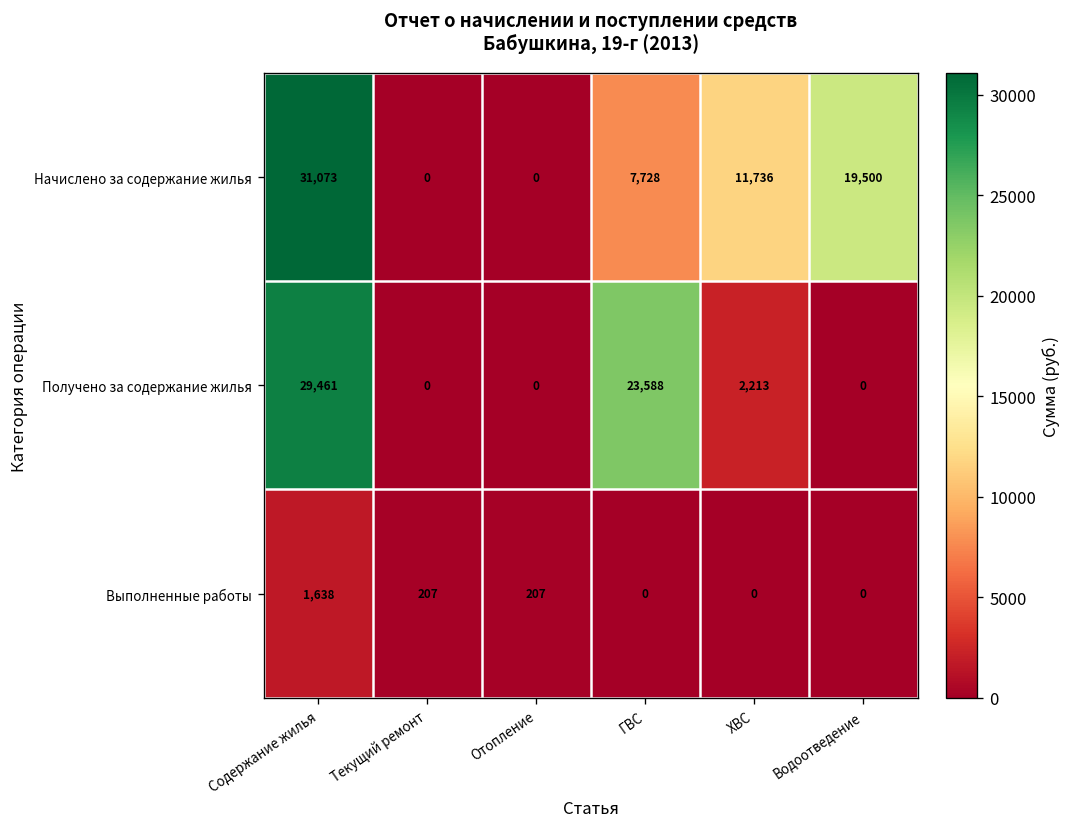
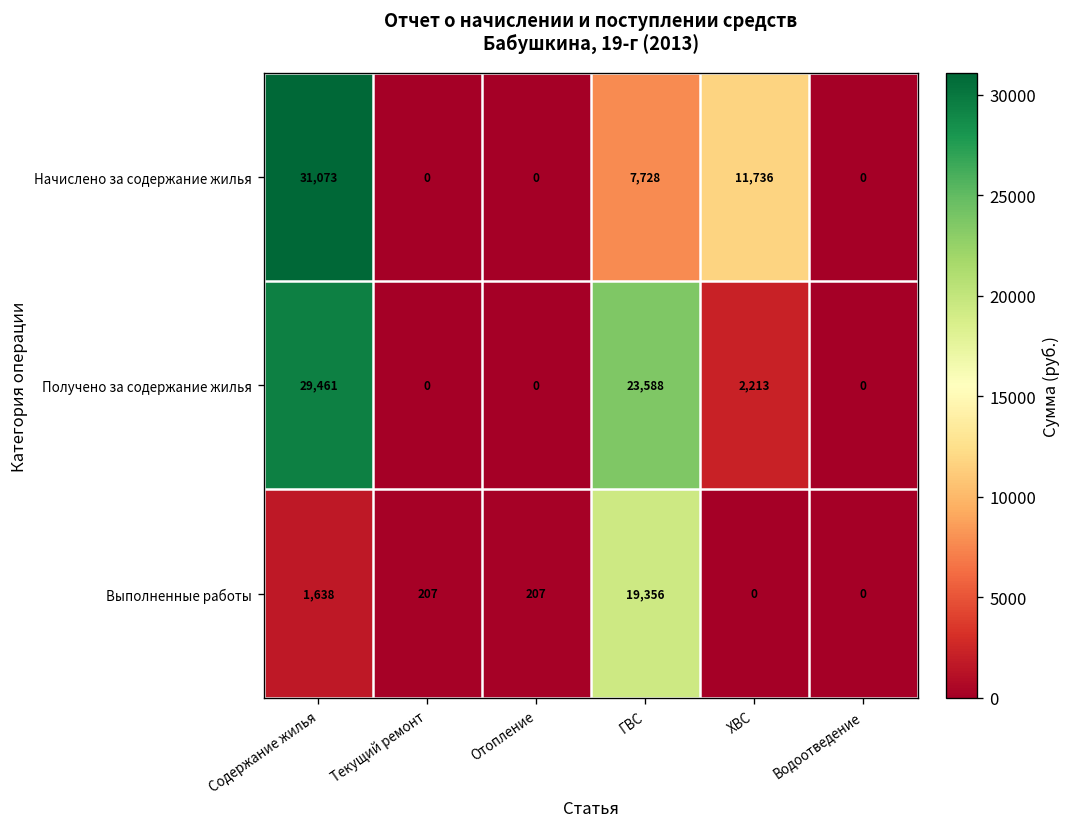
  {
    "Начислено за содержание жилья": {
      "Содержание жилья": "31,073",
      "Текущий ремонт": "0",
      "Отопление": "0",
      "ГВС": "7,728",
      "ХВС": "11,736",
-     "Водоотведение": "19,500"
+     "Водоотведение": "0"
    },
    "Получено за содержание жилья": {
      "Содержание жилья": "29,461",
      "Текущий ремонт": "0",
      "Отопление": "0",
      "ГВС": "23,588",
      "ХВС": "2,213",
      "Водоотведение": "0"
    },
    "Выполненные работы": {
      "Содержание жилья": "1,638",
      "Текущий ремонт": "207",
      "Отопление": "207",
-     "ГВС": "0",
+     "ГВС": "19,356",
      "ХВС": "0",
      "Водоотведение": "0"
    }
  }
